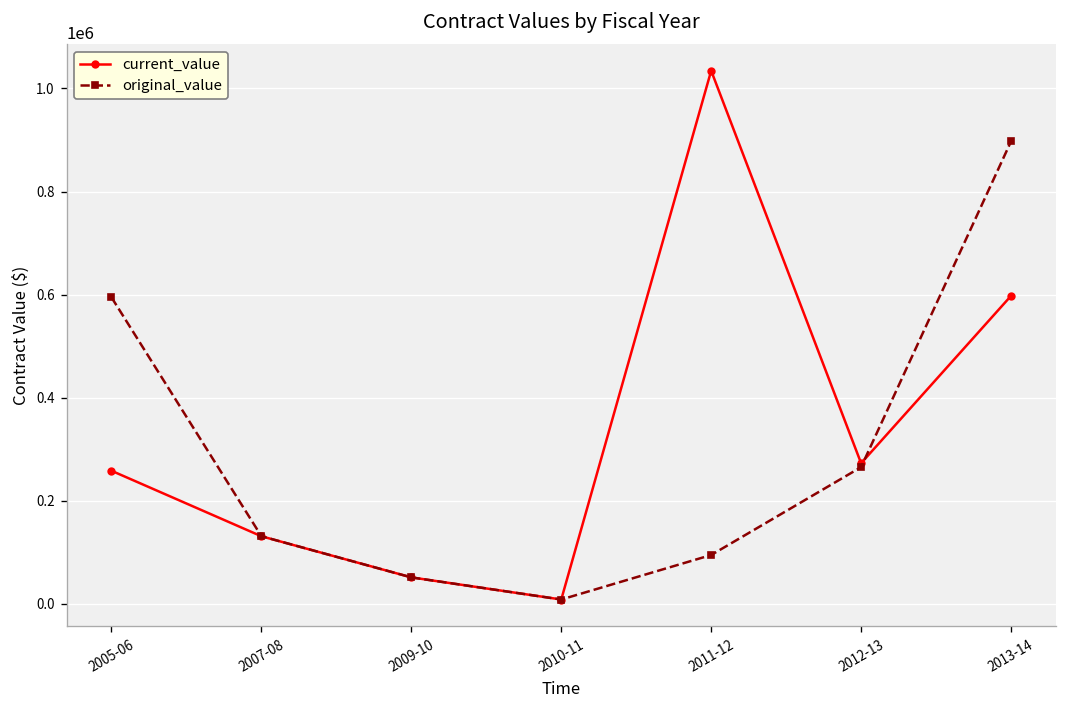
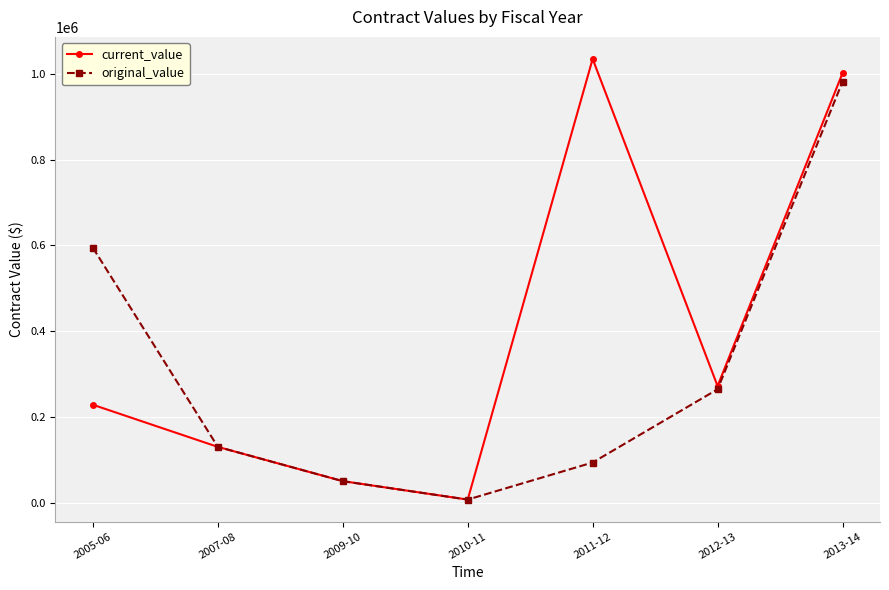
  {
    "current_value": {
-     "2005-06": 260000,
+     "2005-06": 230000,
      "2011-12": 1030000,
      "2012-13": 270000,
-     "2013-14": 600000
+     "2013-14": 1000000
    },
    "original_value": {
      "2005-06": 590000,
      "2011-12": 90000,
      "2012-13": 260000,
-     "2013-14": 900000
+     "2013-14": 980000
    }
  }
